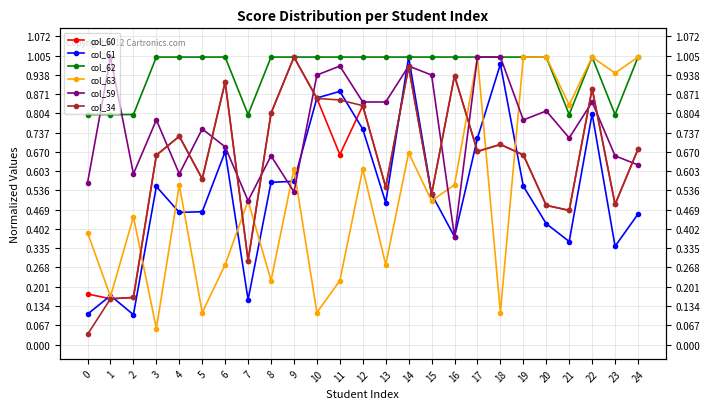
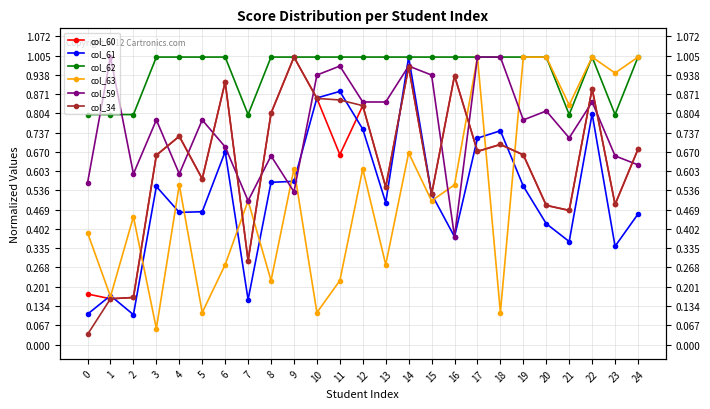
  {
    "col_60": {
      "0": 0.18,
      "11": 0.66
    },
    "col_61": {
      "0": 0.11,
      "2": 0.10,
      "3": 0.55,
      "4": 0.46,
      "5": 0.46,
      "6": 0.67,
      "7": 0.16,
      "8": 0.56,
      "9": 0.57,
      "11": 0.88,
      "12": 0.75,
      "13": 0.49,
      "17": 0.72,
-     "18": 0.98,
+     "18": 0.74,
      "19": 0.55,
      "20": 0.42,
      "21": 0.36,
      "22": 0.80,
      "23": 0.34,
      "24": 0.45
    },
    "col_62": {
      "0": 0.80,
      "1": 0.80,
      "2": 0.80,
      "5": 1.00,
      "6": 1.00,
      "7": 0.80,
      "8": 1.00,
      "10": 1.00,
      "11": 1.00,
      "12": 1.00,
      "13": 1.00,
      "15": 1.00,
      "16": 1.00,
      "21": 0.80,
      "23": 0.80
    },
    "col_63": {
      "0": 0.39,
      "2": 0.44,
      "3": 0.06,
      "4": 0.56,
      "5": 0.11,
      "6": 0.28,
      "8": 0.22,
      "9": 0.61,
      "10": 0.11,
      "11": 0.22,
      "12": 0.61,
      "13": 0.28,
      "14": 0.67,
      "15": 0.50,
      "16": 0.56,
      "18": 0.11,
      "21": 0.83,
      "23": 0.94
    },
    "col_59": {
      "0": 0.56,
      "2": 0.59,
      "3": 0.78,
      "4": 0.59,
-     "5": 0.75,
+     "5": 0.78,
      "6": 0.69,
      "8": 0.66,
      "9": 0.53,
      "10": 0.94,
      "11": 0.97,
      "12": 0.84,
      "13": 0.84,
      "15": 0.94,
      "19": 0.78,
      "20": 0.81,
      "21": 0.72,
      "22": 0.84,
      "23": 0.66,
      "24": 0.63
    },
    "col_34": {
      "0": 0.04,
      "11": 0.85
    }
  }
